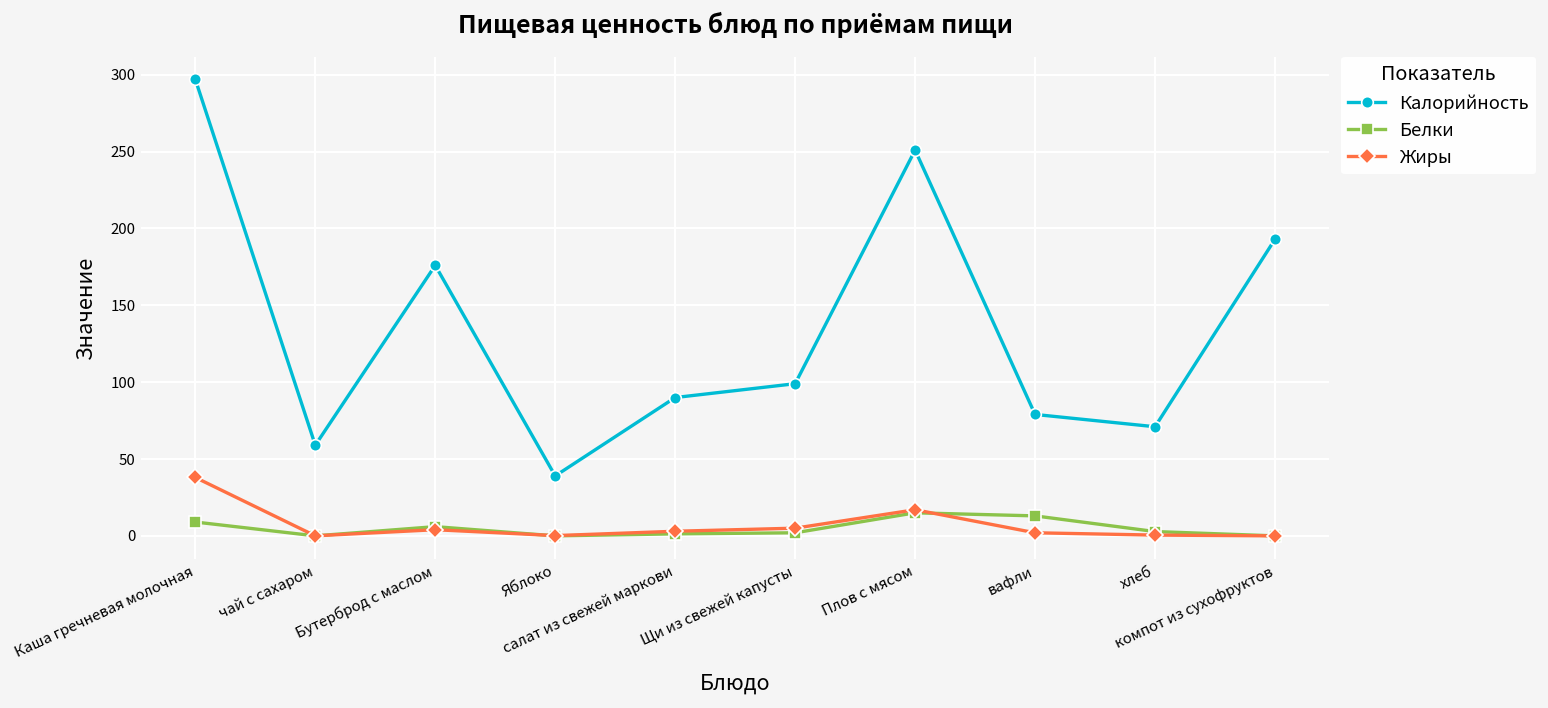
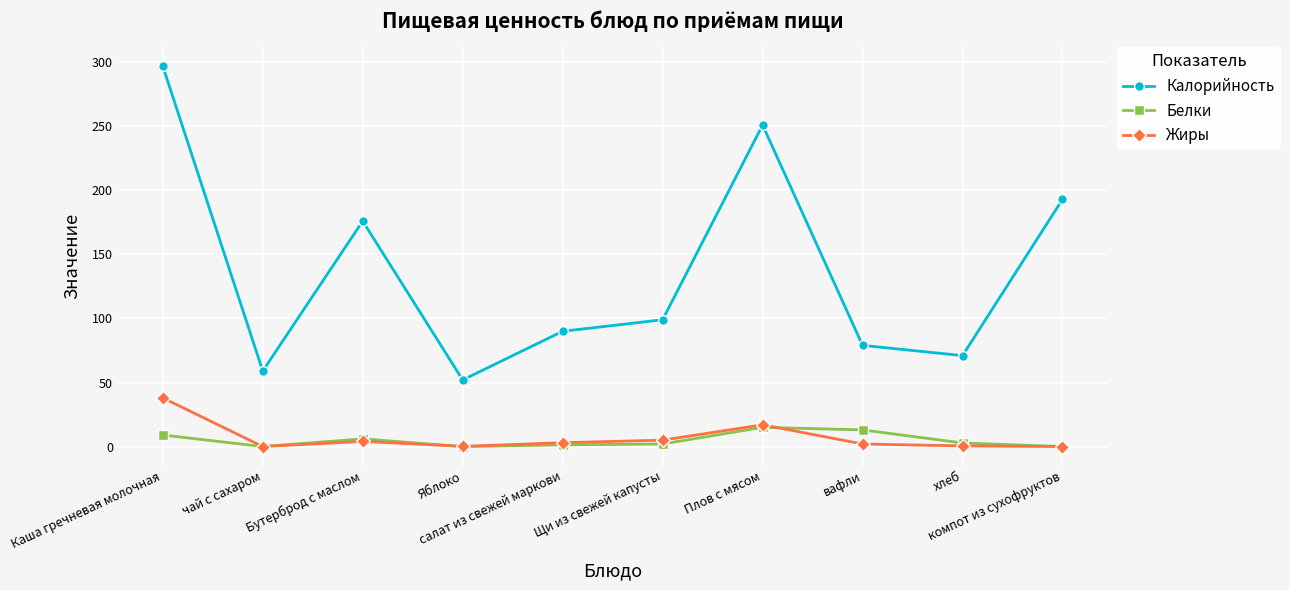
  {
    "Калорийность": {
      "Каша гречневая молочная": 297,
      "чай с сахаром": 59,
      "Бутерброд с маслом": 176,
-     "Яблоко": 39,
+     "Яблоко": 52,
      "салат из свежей маркови": 90,
      "Щи из свежей капусты": 99,
      "Плов с мясом": 251,
      "вафли": 79,
      "хлеб": 71,
      "компот из сухофруктов": 193
    },
    "Белки": {
      "Каша гречневая молочная": 9,
      "Щи из свежей капусты": 2,
      "вафли": 13,
      "хлеб": 3
    },
    "Жиры": {
      "Каша гречневая молочная": 38,
      "Щи из свежей капусты": 5,
      "вафли": 2,
      "хлеб": 1
    }
  }
